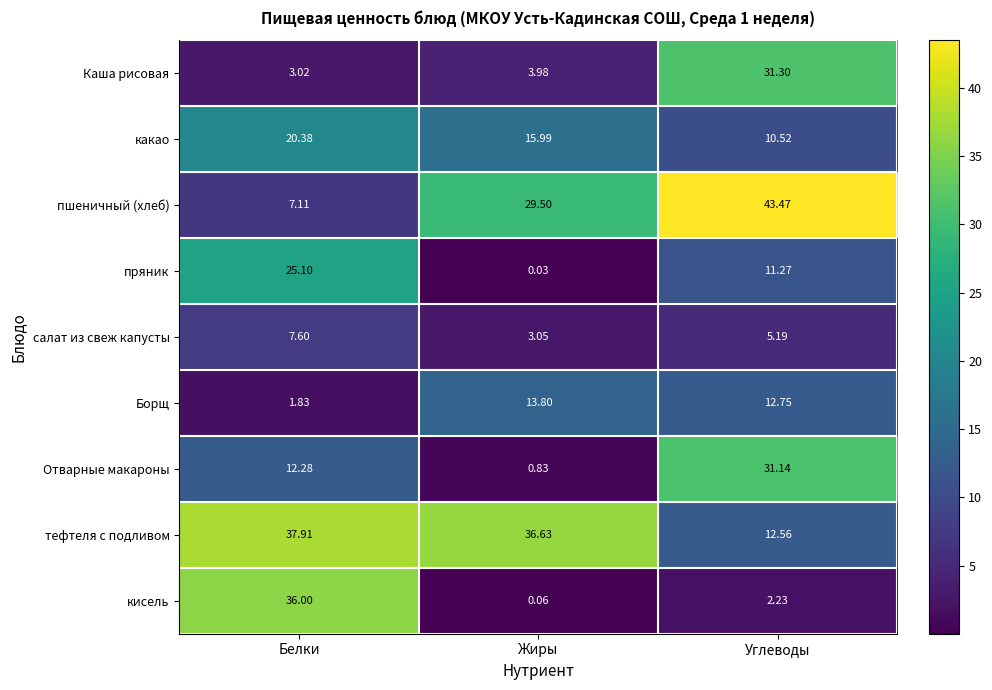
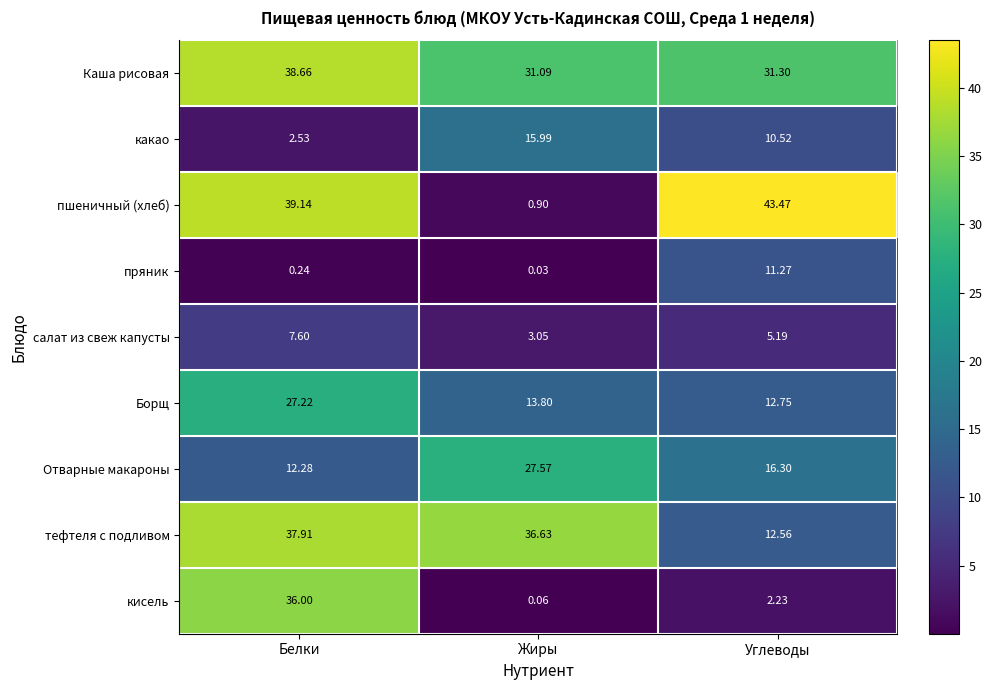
  {
    "Каша рисовая": {
-     "Белки": 3.02,
-     "Жиры": 3.98,
+     "Белки": 38.66,
+     "Жиры": 31.09,
      "Углеводы": 31.30
    },
    "какао": {
-     "Белки": 20.38,
+     "Белки": 2.53,
      "Жиры": 15.99,
      "Углеводы": 10.52
    },
    "пшеничный (хлеб)": {
-     "Белки": 7.11,
-     "Жиры": 29.50,
+     "Белки": 39.14,
+     "Жиры": 0.90,
      "Углеводы": 43.47
    },
    "пряник": {
-     "Белки": 25.10,
+     "Белки": 0.24,
      "Жиры": 0.03,
      "Углеводы": 11.27
    },
    "салат из свеж капусты": {
      "Белки": 7.60,
      "Жиры": 3.05,
      "Углеводы": 5.19
    },
    "Борщ": {
-     "Белки": 1.83,
+     "Белки": 27.22,
      "Жиры": 13.80,
      "Углеводы": 12.75
    },
    "Отварные макароны": {
      "Белки": 12.28,
-     "Жиры": 0.83,
-     "Углеводы": 31.14
+     "Жиры": 27.57,
+     "Углеводы": 16.30
    },
    "тефтеля с подливом": {
      "Белки": 37.91,
      "Жиры": 36.63,
      "Углеводы": 12.56
    },
    "кисель": {
      "Белки": 36.00,
      "Жиры": 0.06,
      "Углеводы": 2.23
    }
  }
